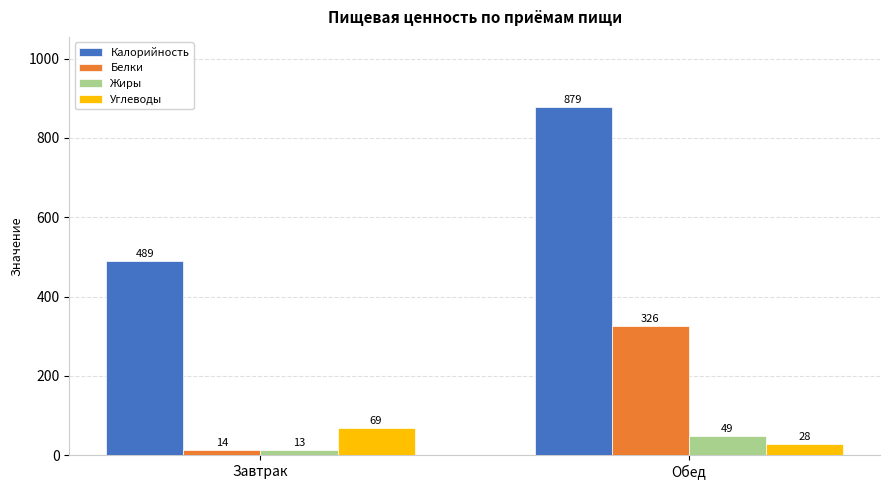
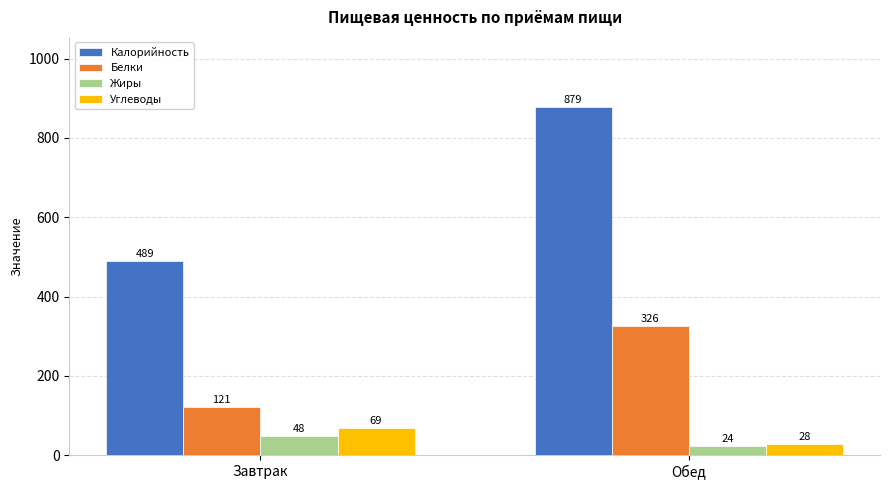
  {
    "Калорийность": {
      "Завтрак": 489,
      "Обед": 879
    },
    "Белки": {
-     "Завтрак": 14,
+     "Завтрак": 121,
      "Обед": 326
    },
    "Жиры": {
-     "Завтрак": 13,
-     "Обед": 49
+     "Завтрак": 48,
+     "Обед": 24
    },
    "Углеводы": {
      "Завтрак": 69,
      "Обед": 28
    }
  }
